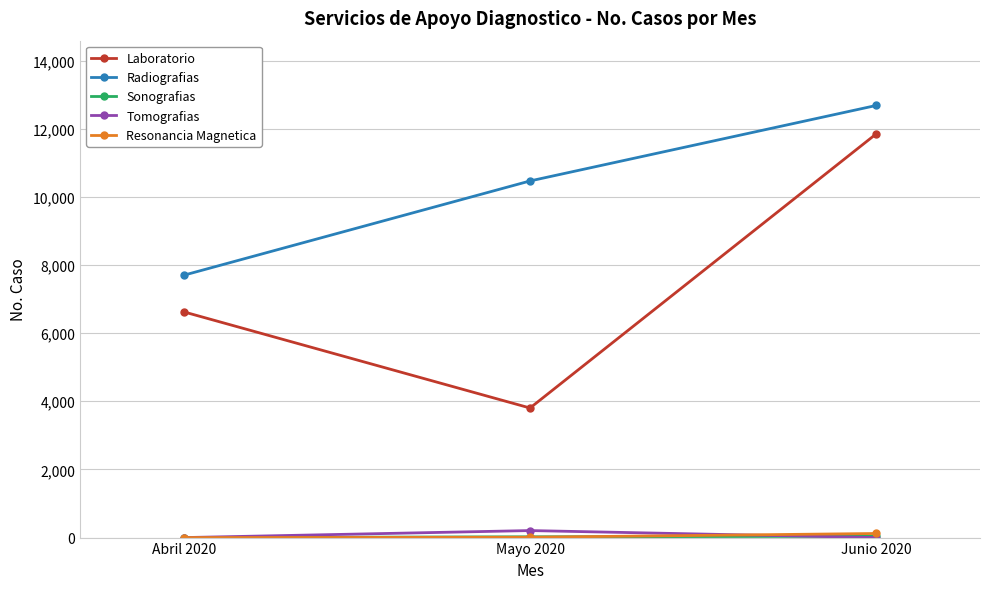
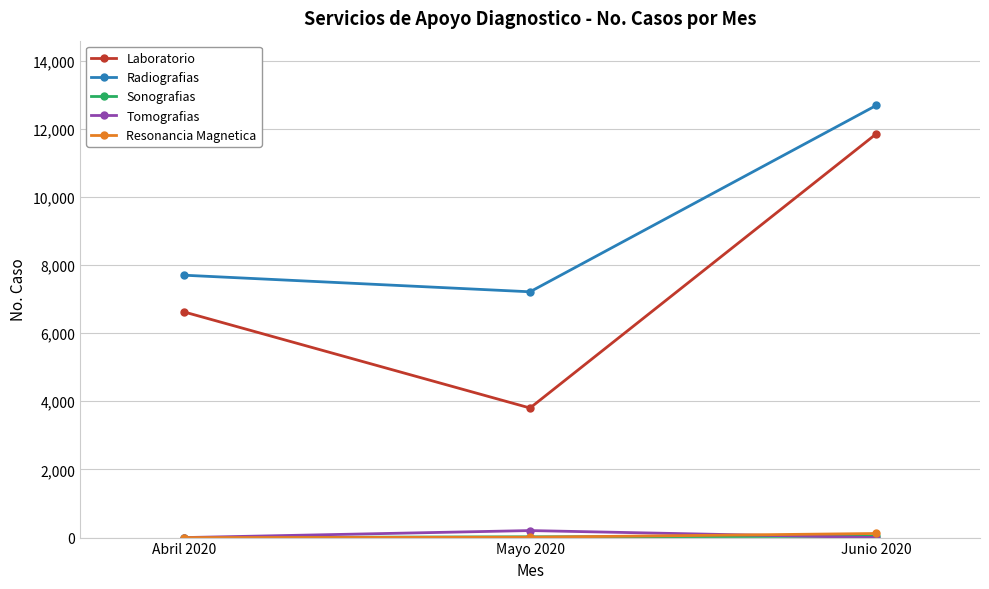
  {
    "Laboratorio": {
      "Abril 2020": "6,600",
      "Mayo 2020": "3,800",
      "Junio 2020": "11,800"
    },
    "Radiografias": {
      "Abril 2020": "7,700",
-     "Mayo 2020": "10,500",
+     "Mayo 2020": "7,200",
      "Junio 2020": "12,700"
    },
    "Tomografias": {
      "Mayo 2020": "200"
    },
    "Resonancia Magnetica": {
      "Junio 2020": "100"
    }
  }
